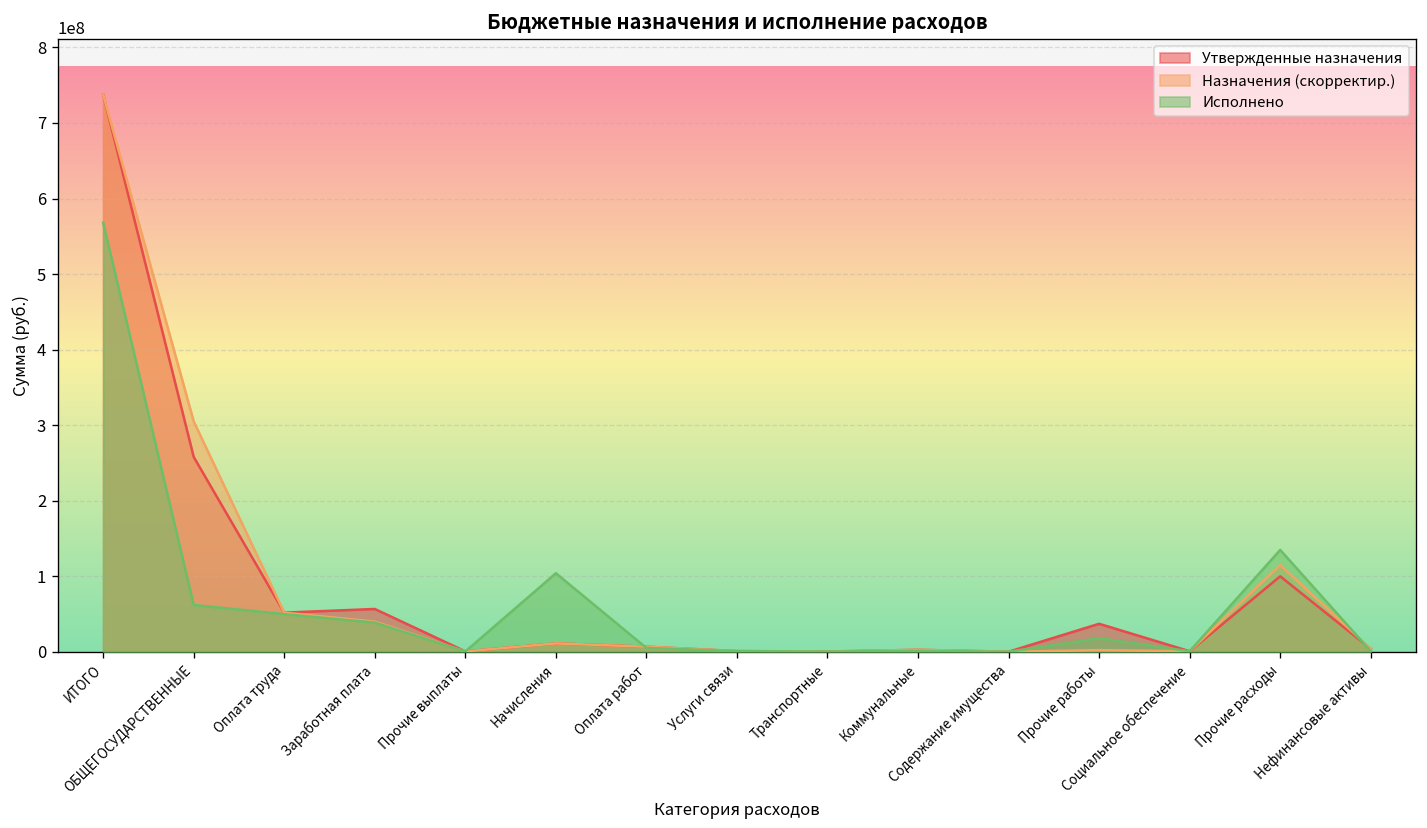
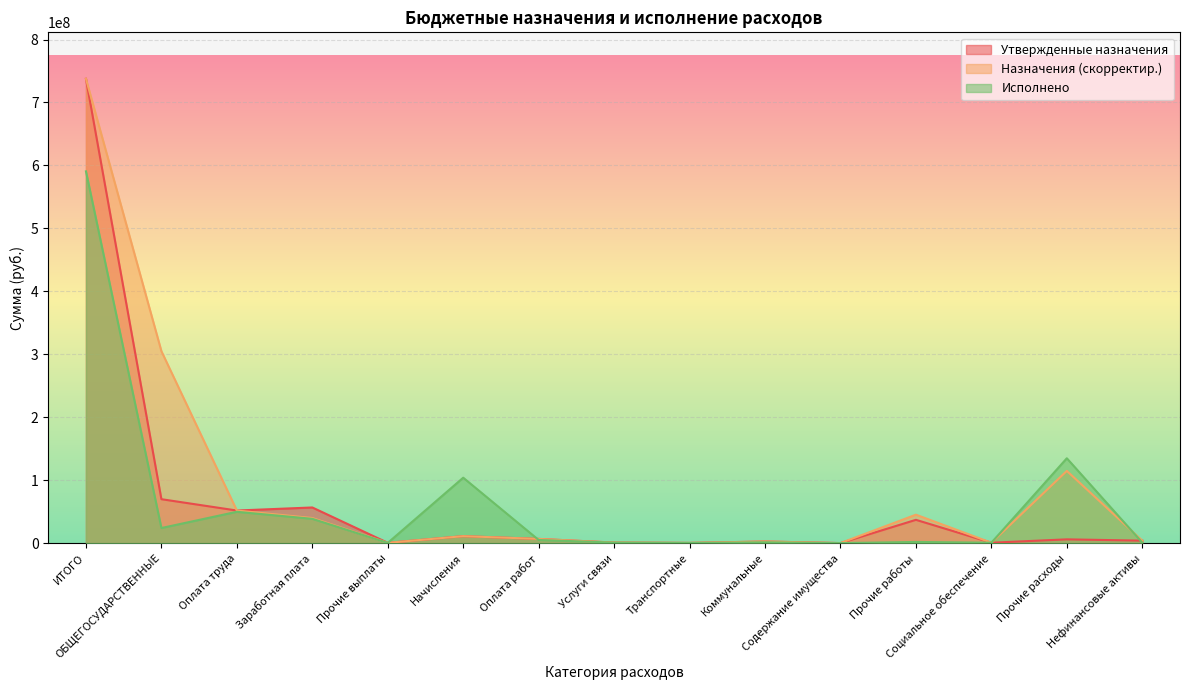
  {
    "Утвержденные назначения": {
-     "ОБЩЕГОСУДАРСТВЕННЫЕ": 260000000,
+     "ОБЩЕГОСУДАРСТВЕННЫЕ": 70000000,
      "Заработная плата": 60000000,
      "Прочие работы": 40000000,
-     "Прочие расходы": 100000000
+     "Прочие расходы": 10000000
    },
    "Назначения (скорректир.)": {
      "ОБЩЕГОСУДАРСТВЕННЫЕ": 310000000,
-     "Прочие работы": 0,
+     "Прочие работы": 50000000,
      "Прочие расходы": 110000000
    },
    "Исполнено": {
-     "ИТОГО": 570000000,
-     "ОБЩЕГОСУДАРСТВЕННЫЕ": 60000000,
+     "ИТОГО": 590000000,
+     "ОБЩЕГОСУДАРСТВЕННЫЕ": 20000000,
      "Начисления": 100000000,
-     "Прочие работы": 20000000,
+     "Прочие работы": 0,
      "Прочие расходы": 130000000
    }
  }
